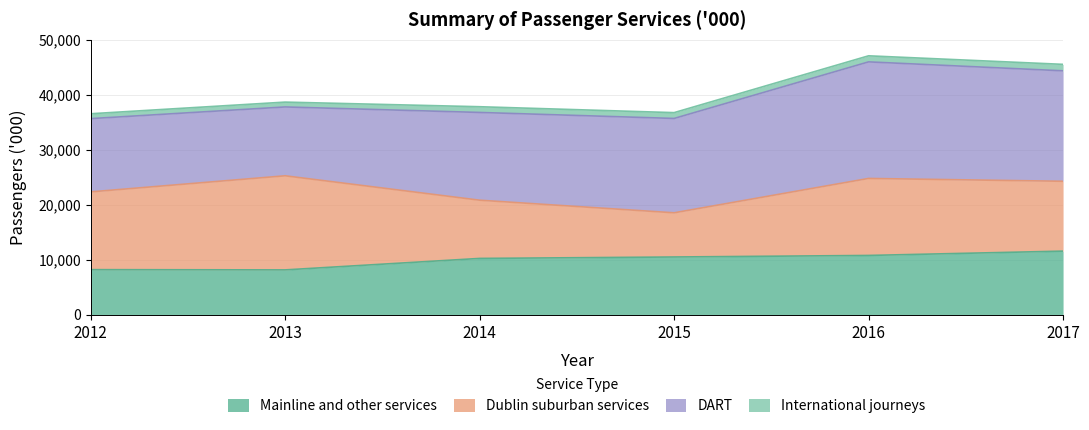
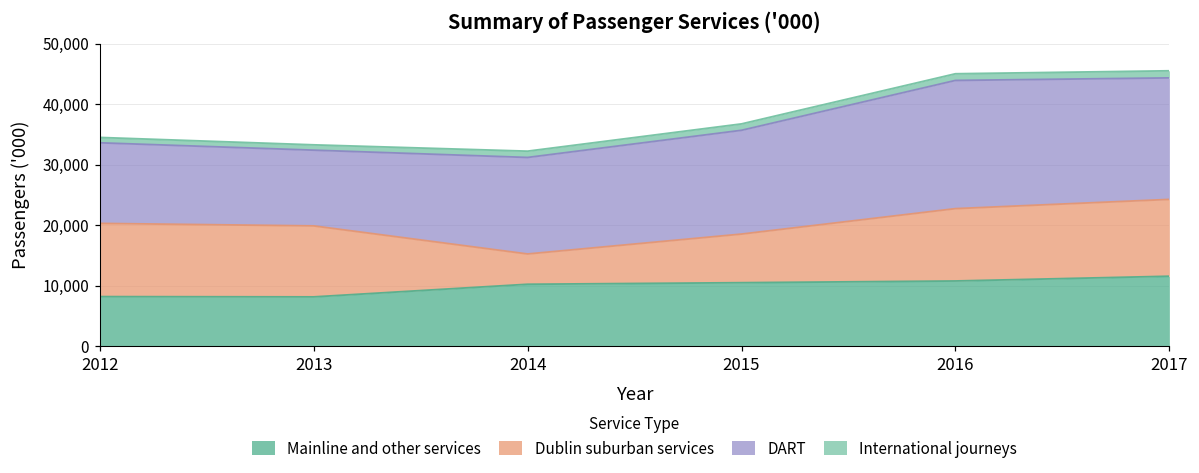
  {
    "Dublin suburban services": {
-     "2012": "14,000",
-     "2013": "17,000",
-     "2014": "11,000",
+     "2012": "12,000",
+     "2013": "12,000",
+     "2014": "5,000",
      "2015": "8,000",
-     "2016": "14,000",
+     "2016": "12,000",
      "2017": "13,000"
    },
    "DART": {
      "2012": "13,000",
      "2013": "13,000",
      "2014": "16,000",
      "2015": "17,000",
      "2016": "21,000",
      "2017": "20,000"
    }
  }
